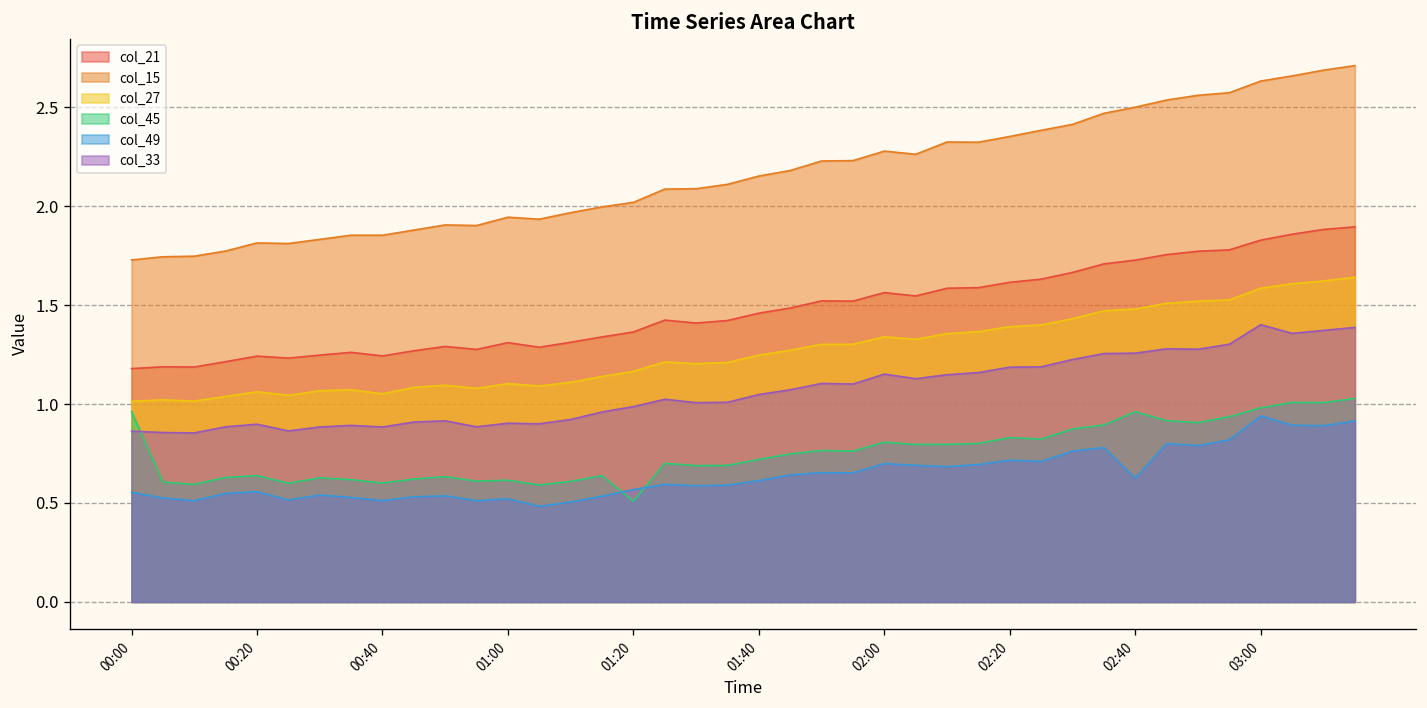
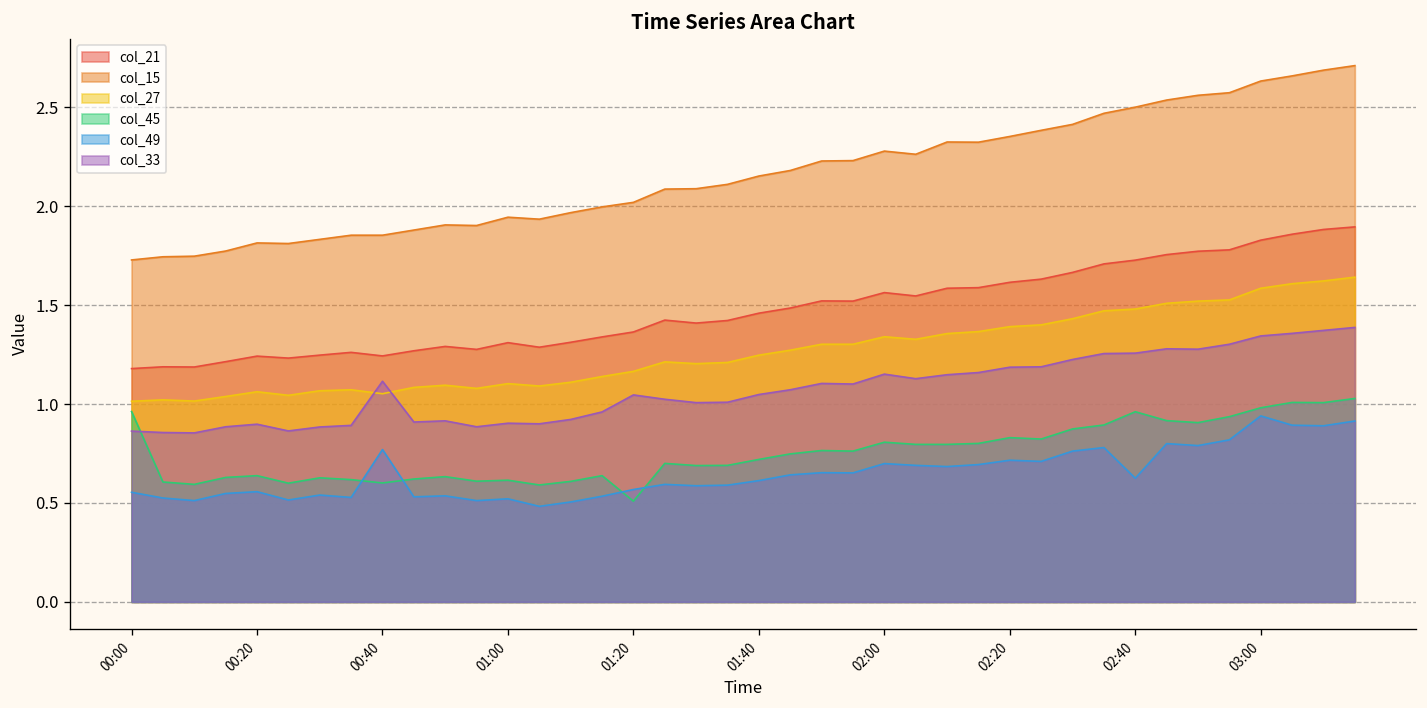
  {
    "col_45": {
      "00:00": 0.96,
      "00:20": 0.64,
      "00:40": 0.60,
      "01:00": 0.62,
      "01:20": 0.51,
      "01:40": 0.72,
      "02:00": 0.81,
      "02:20": 0.83,
      "02:40": 0.96,
      "03:00": 0.98
    },
    "col_49": {
      "00:00": 0.55,
      "00:20": 0.56,
-     "00:40": 0.51,
+     "00:40": 0.77,
      "01:00": 0.52,
      "01:20": 0.57,
      "01:40": 0.61,
      "02:00": 0.70,
      "02:20": 0.72,
      "02:40": 0.63,
      "03:00": 0.94
    },
    "col_33": {
      "00:00": 0.86,
      "00:20": 0.90,
-     "00:40": 0.88,
+     "00:40": 1.12,
      "01:00": 0.90,
-     "01:20": 0.99,
+     "01:20": 1.05,
      "01:40": 1.05,
      "02:00": 1.15,
      "02:20": 1.19,
      "02:40": 1.26,
-     "03:00": 1.40
+     "03:00": 1.34
    }
  }
